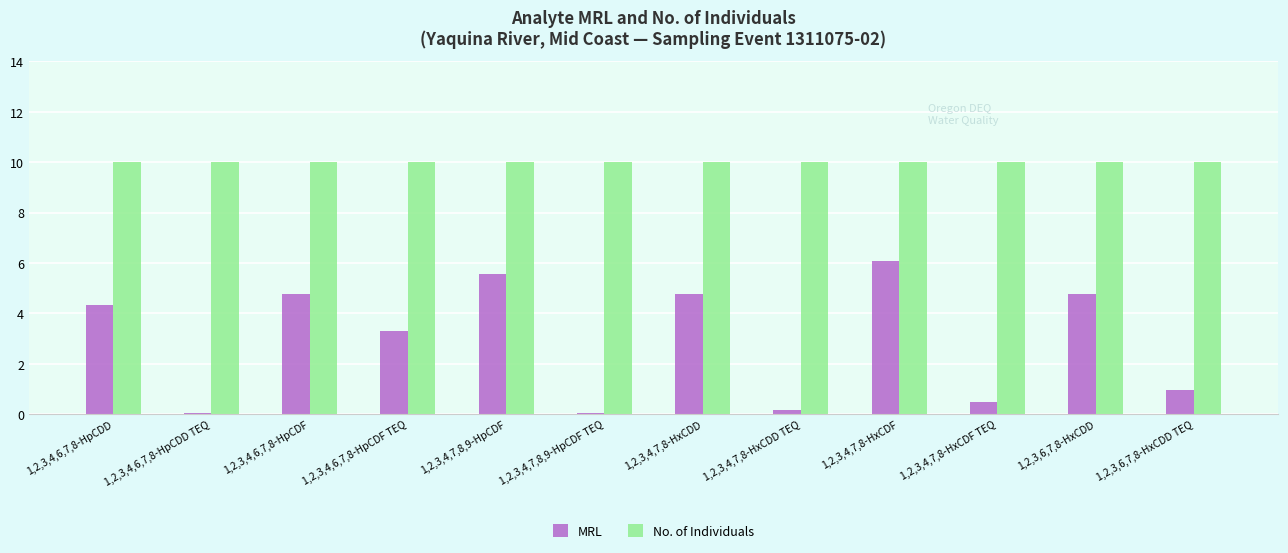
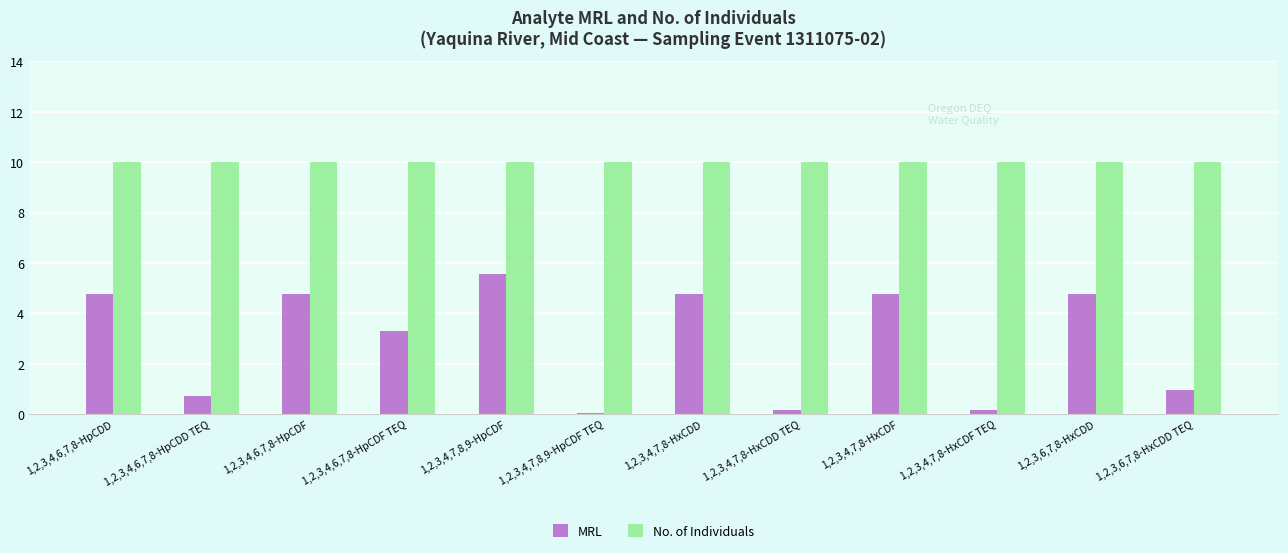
  {
    "MRL": {
-     "1,2,3,4,6,7,8-HpCDD": 4.3,
-     "1,2,3,4,6,7,8-HpCDD TEQ": 0.0,
+     "1,2,3,4,6,7,8-HpCDD": 4.8,
+     "1,2,3,4,6,7,8-HpCDD TEQ": 0.7,
      "1,2,3,4,6,7,8-HpCDF": 4.8,
      "1,2,3,4,6,7,8-HpCDF TEQ": 3.3,
      "1,2,3,4,7,8,9-HpCDF": 5.6,
      "1,2,3,4,7,8-HxCDD": 4.8,
      "1,2,3,4,7,8-HxCDD TEQ": 0.2,
-     "1,2,3,4,7,8-HxCDF": 6.1,
-     "1,2,3,4,7,8-HxCDF TEQ": 0.5,
+     "1,2,3,4,7,8-HxCDF": 4.8,
+     "1,2,3,4,7,8-HxCDF TEQ": 0.2,
      "1,2,3,6,7,8-HxCDD": 4.8,
      "1,2,3,6,7,8-HxCDD TEQ": 1.0
    },
    "No. of Individuals": {
      "1,2,3,4,6,7,8-HpCDD": 10.0,
      "1,2,3,4,6,7,8-HpCDD TEQ": 10.0,
      "1,2,3,4,6,7,8-HpCDF": 10.0,
      "1,2,3,4,6,7,8-HpCDF TEQ": 10.0,
      "1,2,3,4,7,8,9-HpCDF": 10.0,
      "1,2,3,4,7,8,9-HpCDF TEQ": 10.0,
      "1,2,3,4,7,8-HxCDD": 10.0,
      "1,2,3,4,7,8-HxCDD TEQ": 10.0,
      "1,2,3,4,7,8-HxCDF": 10.0,
      "1,2,3,4,7,8-HxCDF TEQ": 10.0,
      "1,2,3,6,7,8-HxCDD": 10.0,
      "1,2,3,6,7,8-HxCDD TEQ": 10.0
    }
  }
